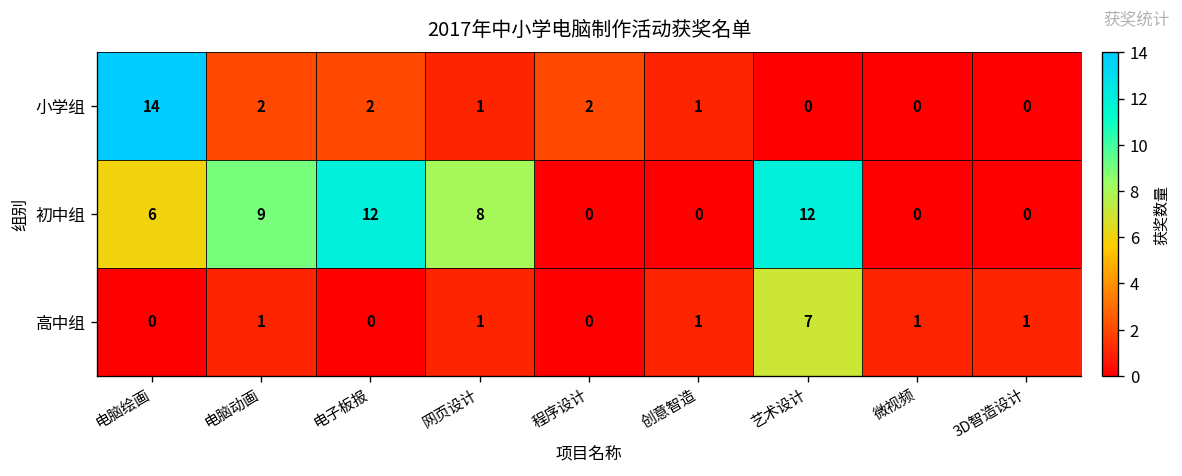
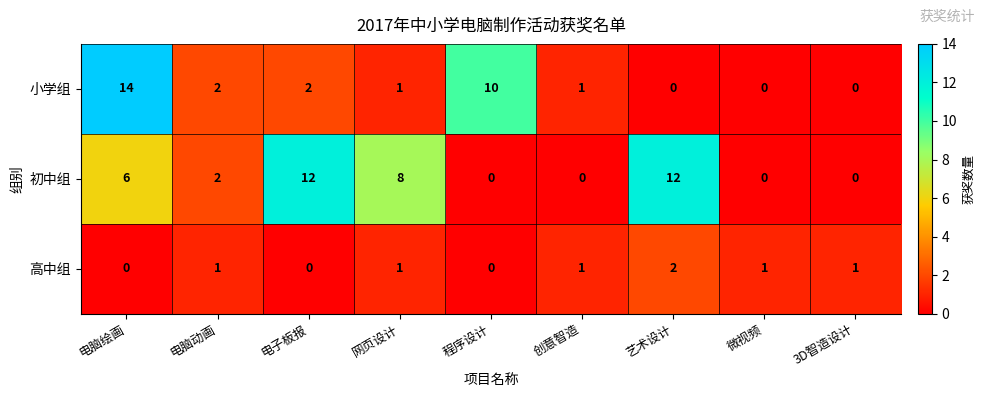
  {
    "小学组": {
      "电脑绘画": 14,
      "电脑动画": 2,
      "电子板报": 2,
      "网页设计": 1,
-     "程序设计": 2,
+     "程序设计": 10,
      "创意智造": 1,
      "艺术设计": 0,
      "微视频": 0,
      "3D智造设计": 0
    },
    "初中组": {
      "电脑绘画": 6,
-     "电脑动画": 9,
+     "电脑动画": 2,
      "电子板报": 12,
      "网页设计": 8,
      "程序设计": 0,
      "创意智造": 0,
      "艺术设计": 12,
      "微视频": 0,
      "3D智造设计": 0
    },
    "高中组": {
      "电脑绘画": 0,
      "电脑动画": 1,
      "电子板报": 0,
      "网页设计": 1,
      "程序设计": 0,
      "创意智造": 1,
-     "艺术设计": 7,
+     "艺术设计": 2,
      "微视频": 1,
      "3D智造设计": 1
    }
  }
